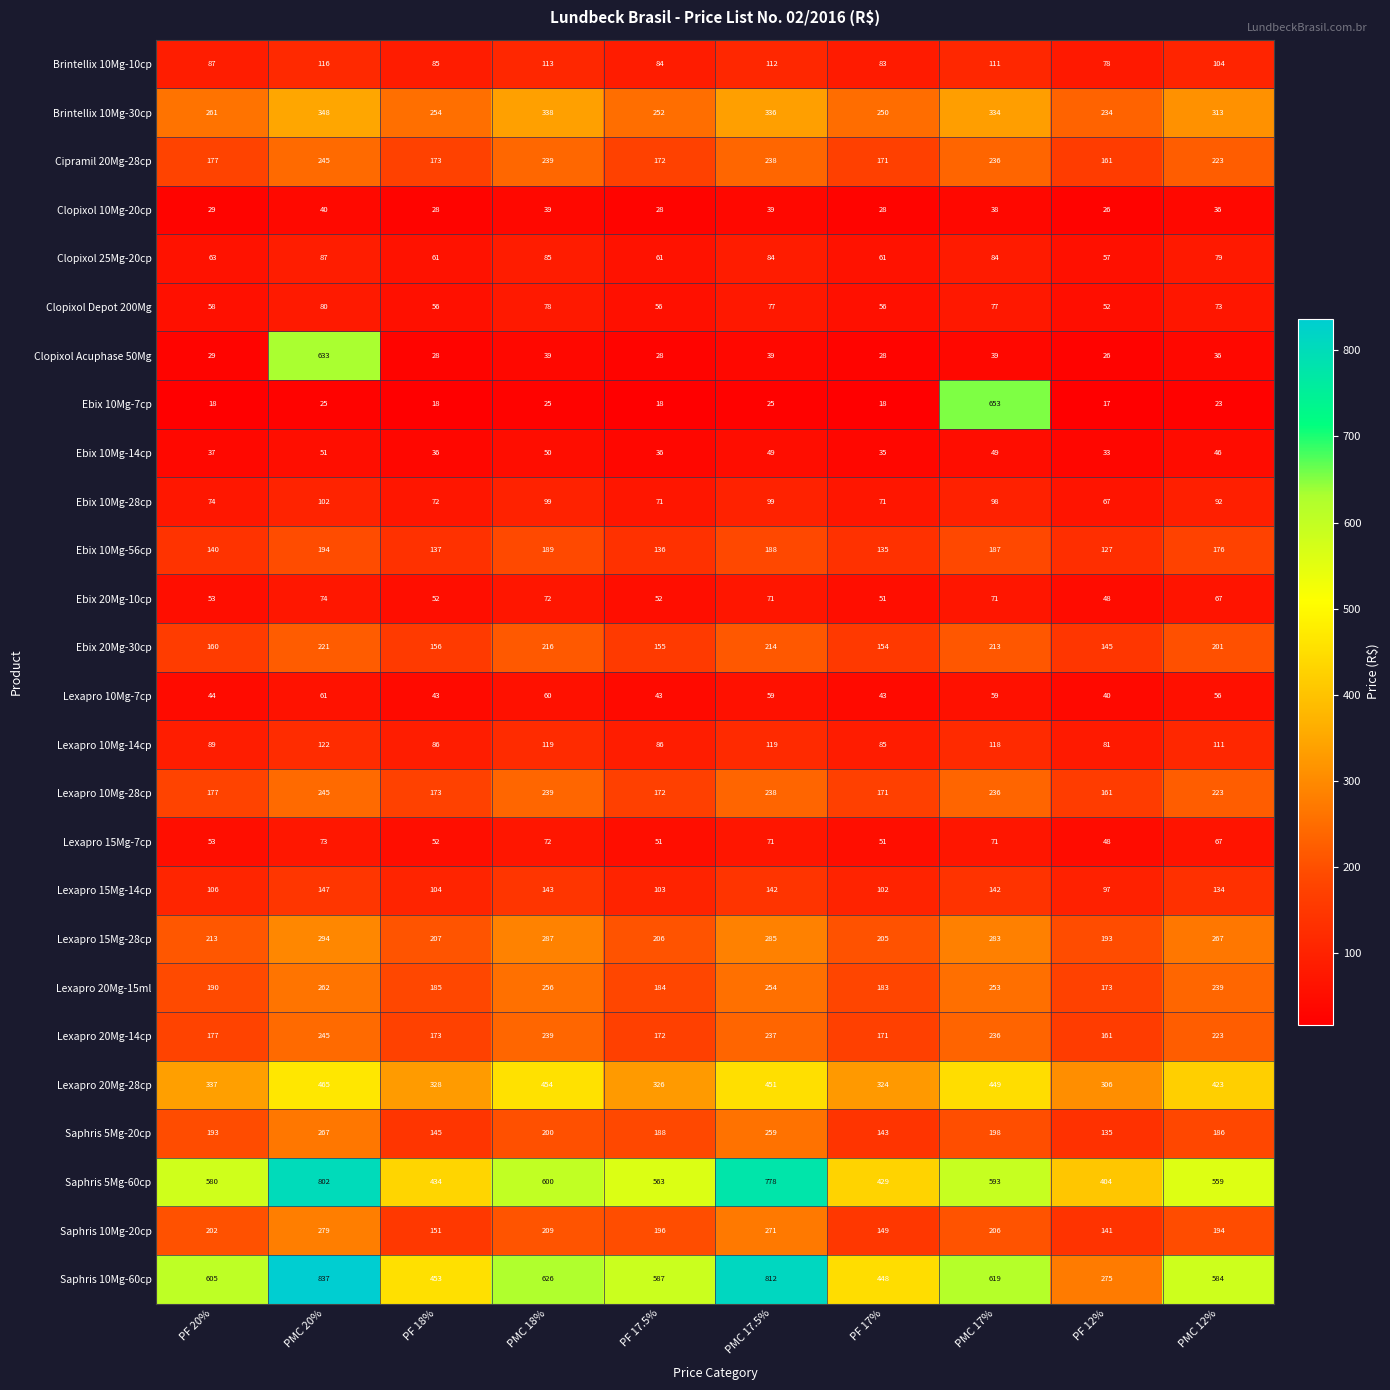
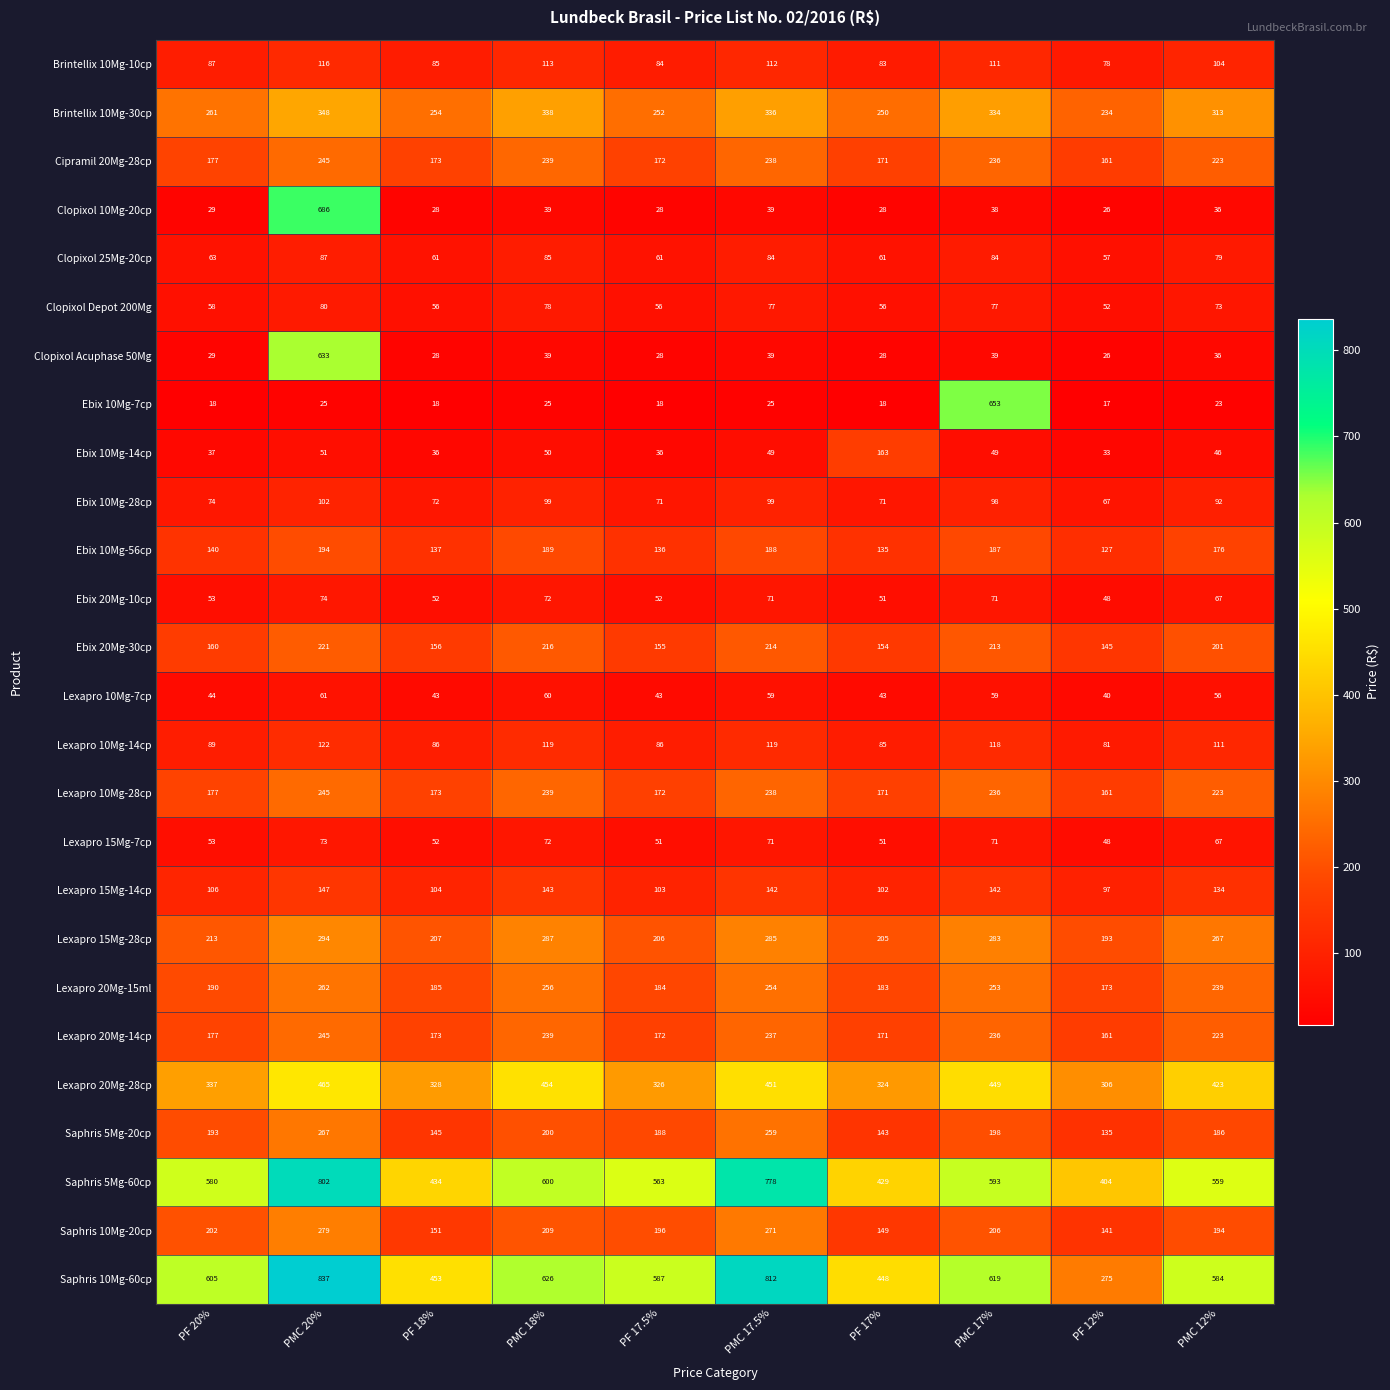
  {
    "Clopixol 10Mg-20cp": {
      "PF 20%": 29,
-     "PMC 20%": 40,
+     "PMC 20%": 686,
      "PF 18%": 28,
      "PMC 18%": 39,
      "PF 17.5%": 28,
      "PMC 17.5%": 39,
      "PF 17%": 28,
      "PMC 17%": 38,
      "PF 12%": 26,
      "PMC 12%": 36
    },
    "Ebix 10Mg-14cp": {
      "PF 20%": 37,
      "PMC 20%": 51,
      "PF 18%": 36,
      "PMC 18%": 50,
      "PF 17.5%": 36,
      "PMC 17.5%": 49,
-     "PF 17%": 35,
+     "PF 17%": 163,
      "PMC 17%": 49,
      "PF 12%": 33,
      "PMC 12%": 46
    }
  }
